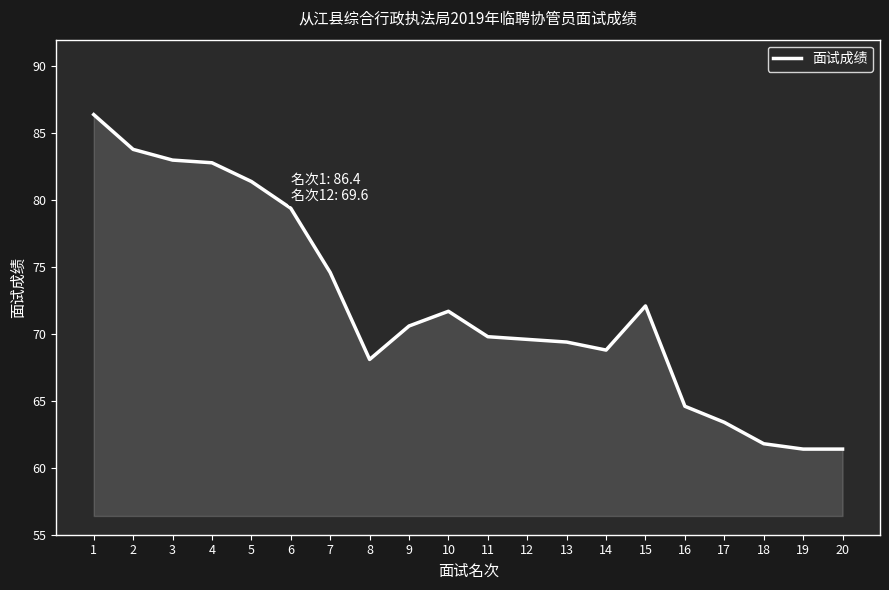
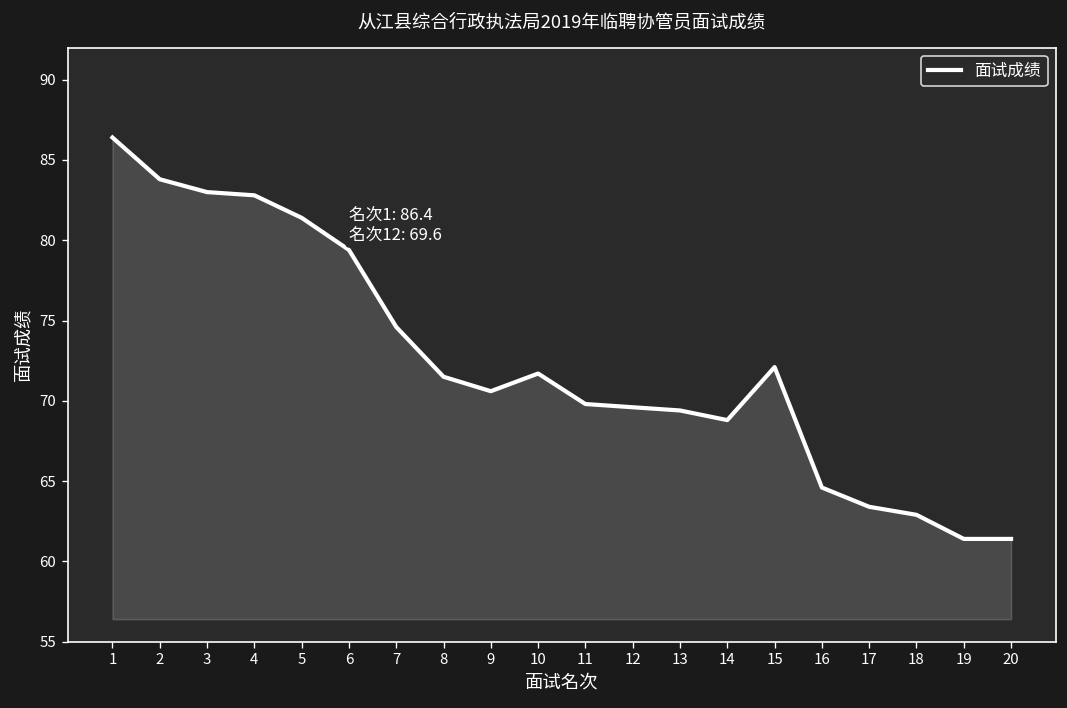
  {
    "1": 86.4,
    "2": 83.8,
    "3": 83.0,
    "4": 82.8,
    "5": 81.4,
    "7": 74.6,
-   "8": 68.1,
+   "8": 71.5,
    "9": 70.6,
    "10": 71.7,
    "11": 69.8,
    "12": 69.6,
    "13": 69.4,
    "14": 68.8,
    "15": 72.1,
    "16": 64.6,
    "17": 63.4,
-   "18": 61.8,
+   "18": 62.9,
    "19": 61.4,
    "20": 61.4
  }
